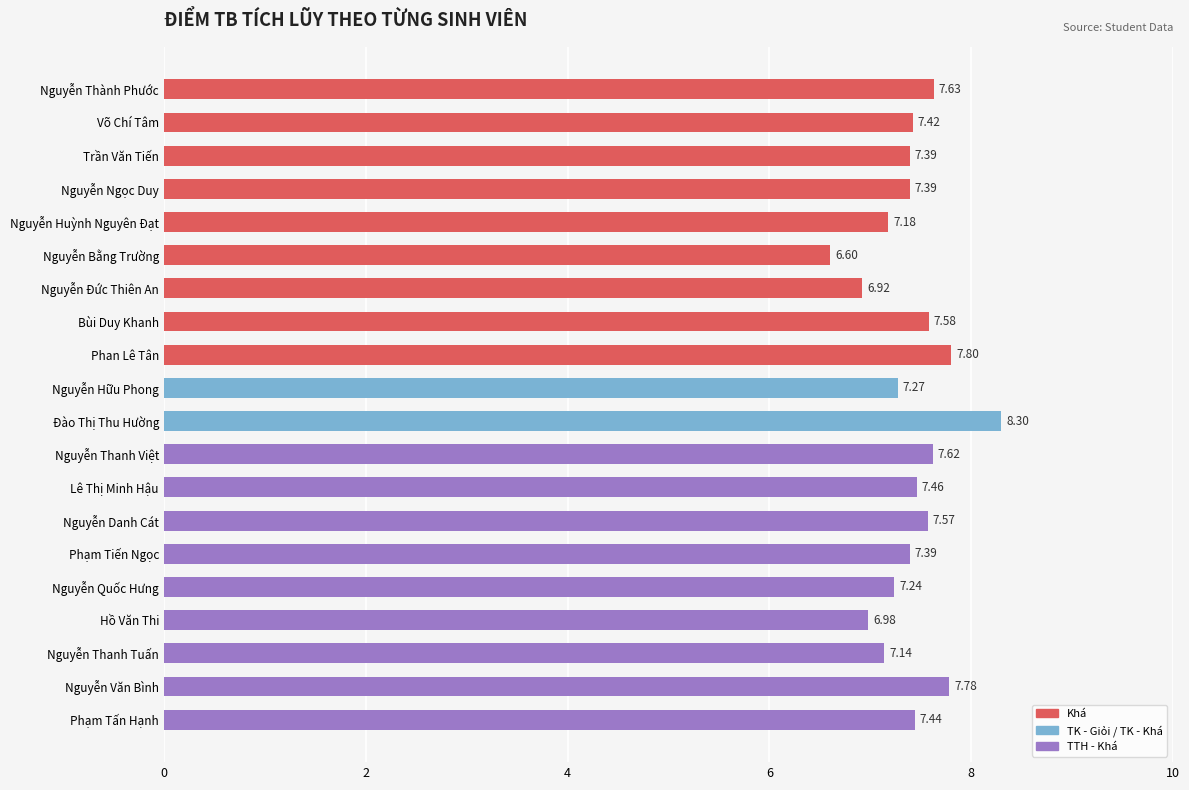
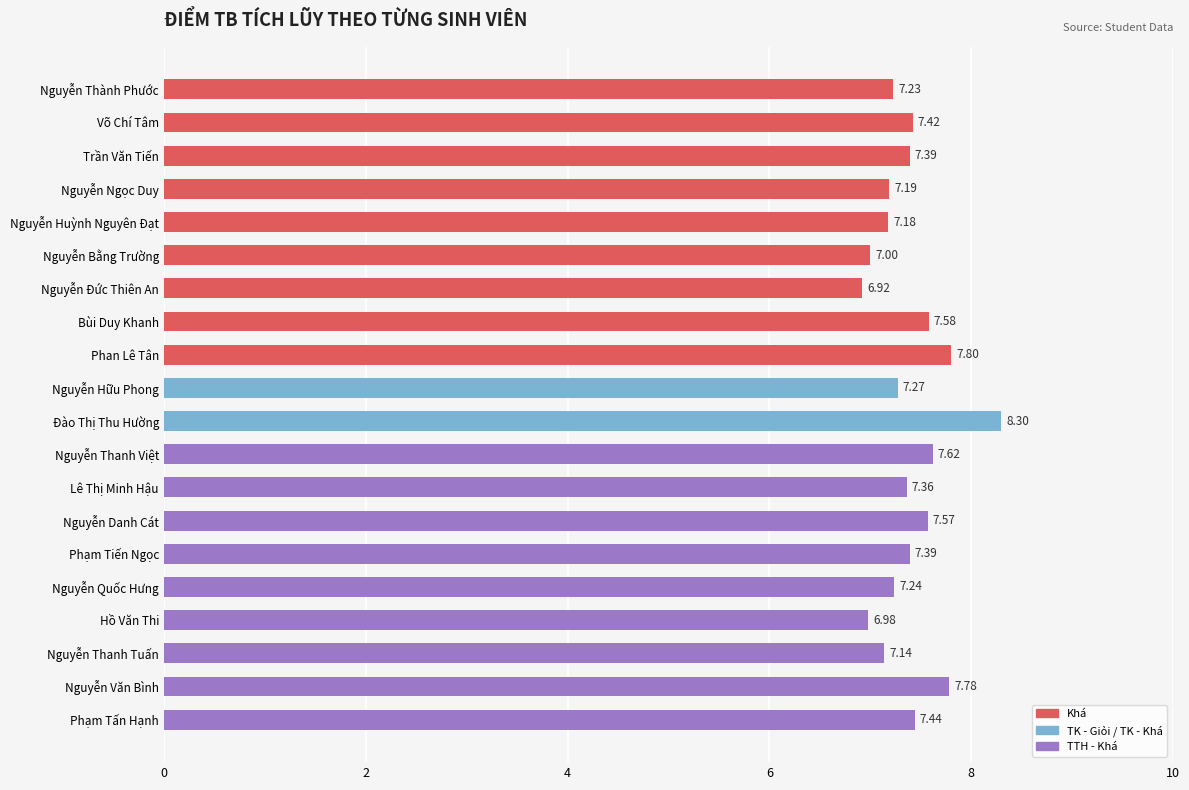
  {
-   "Nguyễn Thành Phước": 7.63,
+   "Nguyễn Thành Phước": 7.23,
    "Võ Chí Tâm": 7.42,
    "Trần Văn Tiến": 7.39,
-   "Nguyễn Ngọc Duy": 7.39,
+   "Nguyễn Ngọc Duy": 7.19,
    "Nguyễn Huỳnh Nguyên Đạt": 7.18,
-   "Nguyễn Bằng Trường": 6.60,
+   "Nguyễn Bằng Trường": 7.00,
    "Nguyễn Đức Thiên An": 6.92,
    "Bùi Duy Khanh": 7.58,
    "Phan Lê Tân": 7.80,
    "Nguyễn Hữu Phong": 7.27,
    "Đào Thị Thu Hường": 8.30,
    "Nguyễn Thanh Việt": 7.62,
-   "Lê Thị Minh Hậu": 7.46,
+   "Lê Thị Minh Hậu": 7.36,
    "Nguyễn Danh Cát": 7.57,
    "Phạm Tiến Ngọc": 7.39,
    "Nguyễn Quốc Hưng": 7.24,
    "Hồ Văn Thi": 6.98,
    "Nguyễn Thanh Tuấn": 7.14,
    "Nguyễn Văn Bình": 7.78,
    "Phạm Tấn Hạnh": 7.44
  }
